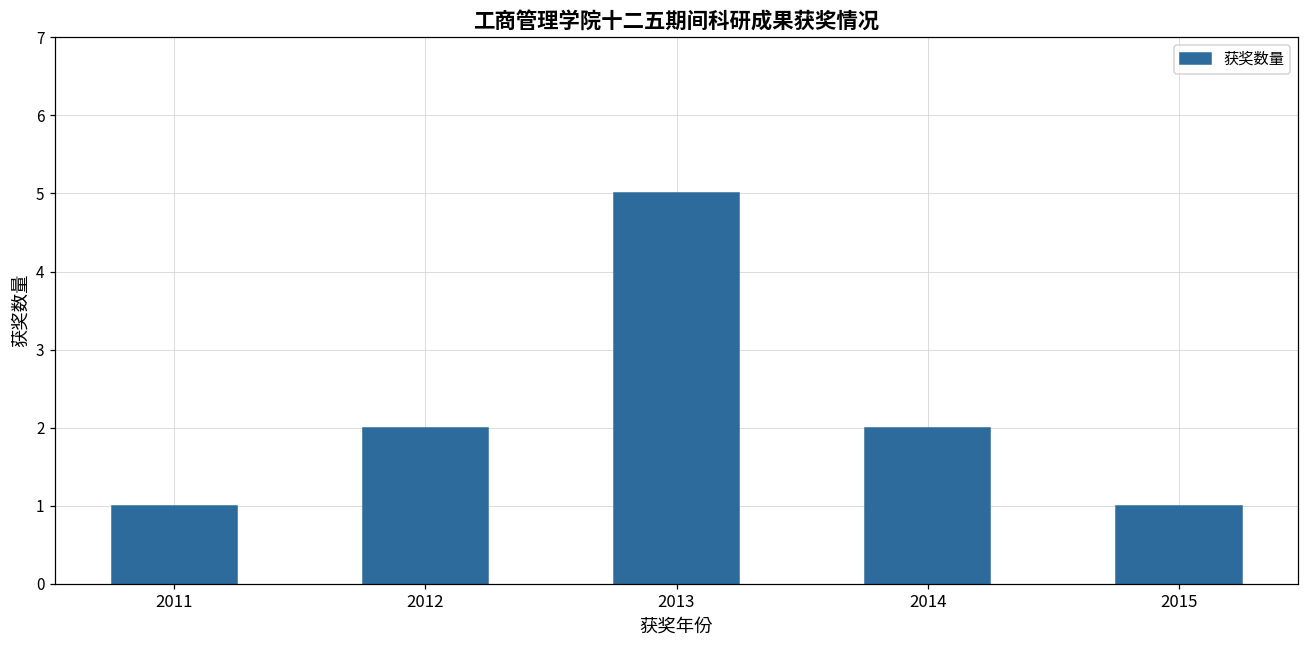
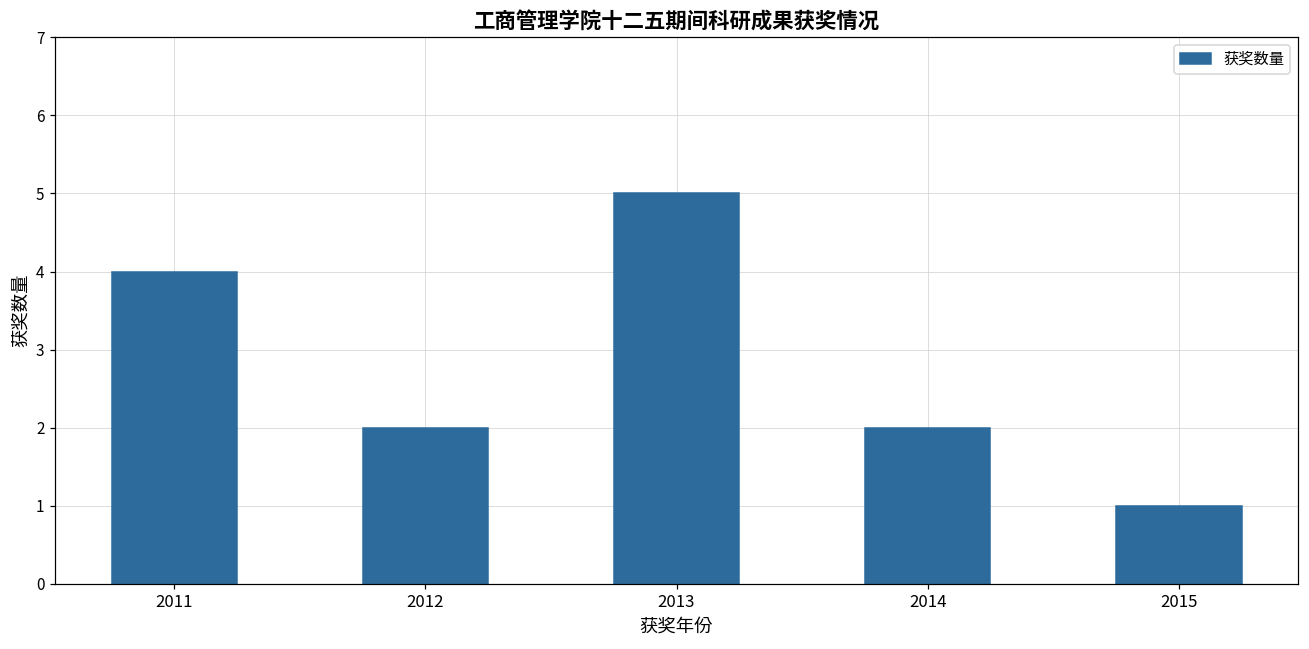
  {
-   "2011": 1,
+   "2011": 4,
    "2012": 2,
    "2013": 5,
    "2014": 2,
    "2015": 1
  }
